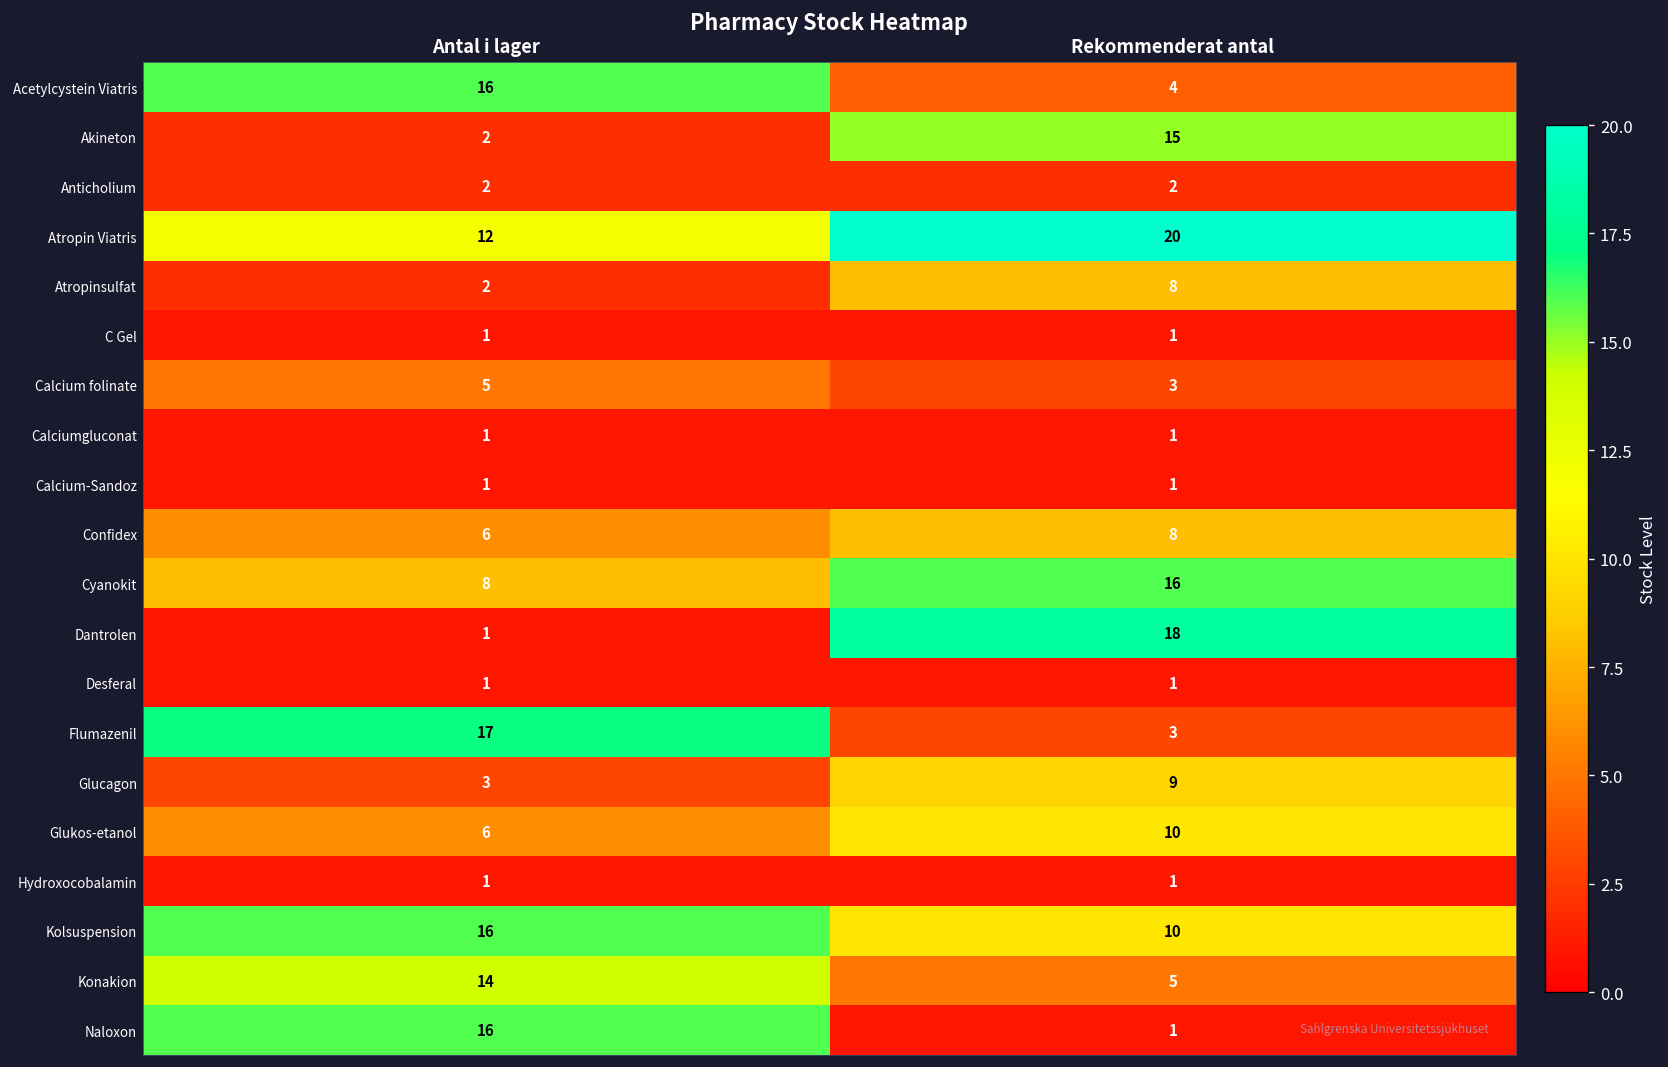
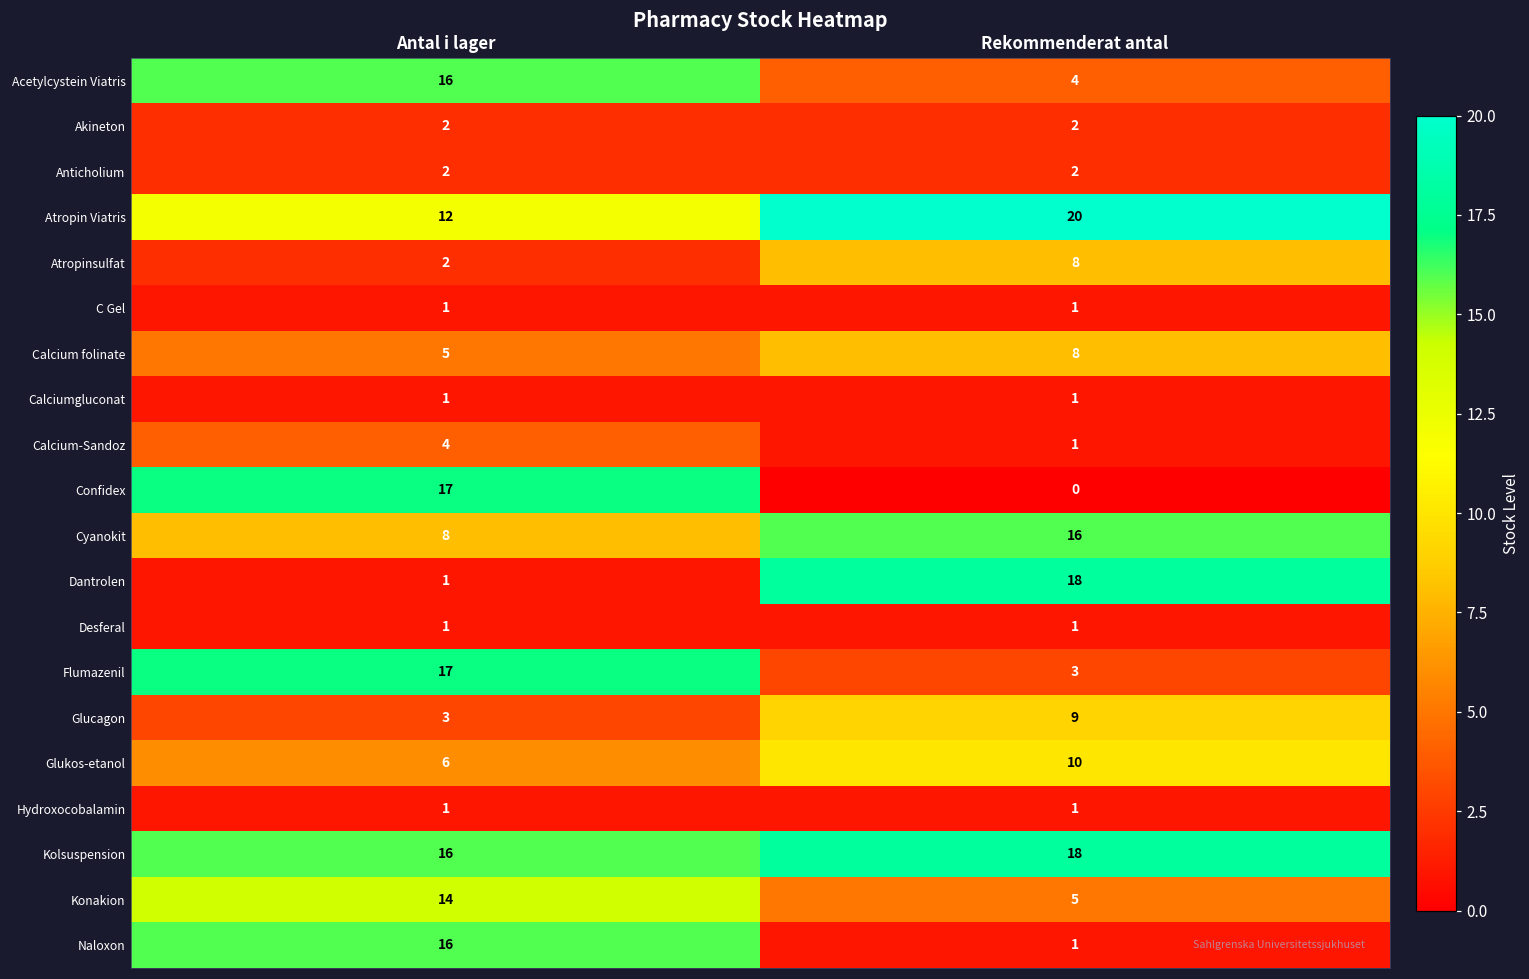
  {
    "Acetylcystein Viatris": {
      "Antal i lager": 16,
      "Rekommenderat antal": 4
    },
    "Akineton": {
      "Antal i lager": 2,
-     "Rekommenderat antal": 15
+     "Rekommenderat antal": 2
    },
    "Anticholium": {
      "Antal i lager": 2,
      "Rekommenderat antal": 2
    },
    "Atropin Viatris": {
      "Antal i lager": 12,
      "Rekommenderat antal": 20
    },
    "Atropinsulfat": {
      "Antal i lager": 2,
      "Rekommenderat antal": 8
    },
    "C Gel": {
      "Antal i lager": 1,
      "Rekommenderat antal": 1
    },
    "Calcium folinate": {
      "Antal i lager": 5,
-     "Rekommenderat antal": 3
+     "Rekommenderat antal": 8
    },
    "Calciumgluconat": {
      "Antal i lager": 1,
      "Rekommenderat antal": 1
    },
    "Calcium-Sandoz": {
-     "Antal i lager": 1,
+     "Antal i lager": 4,
      "Rekommenderat antal": 1
    },
    "Confidex": {
-     "Antal i lager": 6,
-     "Rekommenderat antal": 8
+     "Antal i lager": 17,
+     "Rekommenderat antal": 0
    },
    "Cyanokit": {
      "Antal i lager": 8,
      "Rekommenderat antal": 16
    },
    "Dantrolen": {
      "Antal i lager": 1,
      "Rekommenderat antal": 18
    },
    "Desferal": {
      "Antal i lager": 1,
      "Rekommenderat antal": 1
    },
    "Flumazenil": {
      "Antal i lager": 17,
      "Rekommenderat antal": 3
    },
    "Glucagon": {
      "Antal i lager": 3,
      "Rekommenderat antal": 9
    },
    "Glukos-etanol": {
      "Antal i lager": 6,
      "Rekommenderat antal": 10
    },
    "Hydroxocobalamin": {
      "Antal i lager": 1,
      "Rekommenderat antal": 1
    },
    "Kolsuspension": {
      "Antal i lager": 16,
-     "Rekommenderat antal": 10
+     "Rekommenderat antal": 18
    },
    "Konakion": {
      "Antal i lager": 14,
      "Rekommenderat antal": 5
    },
    "Naloxon": {
      "Antal i lager": 16
    }
  }
